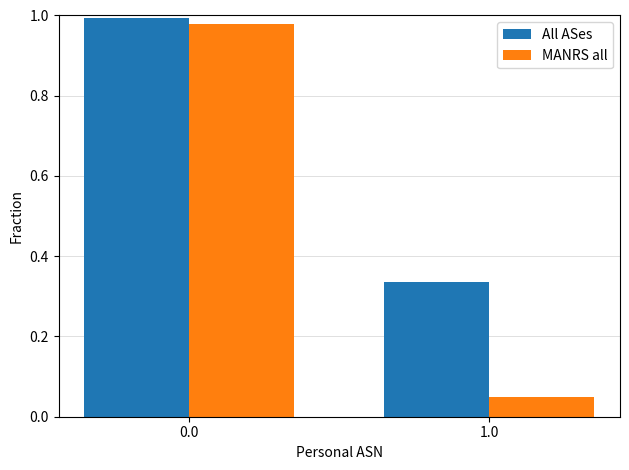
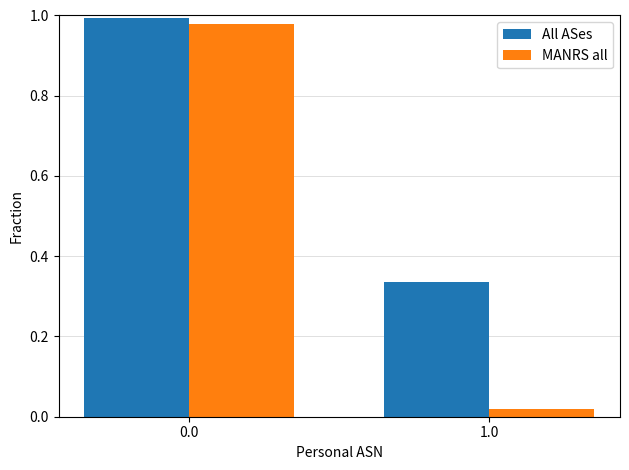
  {
    "All ASes": {
      "0.0": 0.99,
      "1.0": 0.34
    },
    "MANRS all": {
      "0.0": 0.98,
-     "1.0": 0.05
+     "1.0": 0.02
    }
  }
